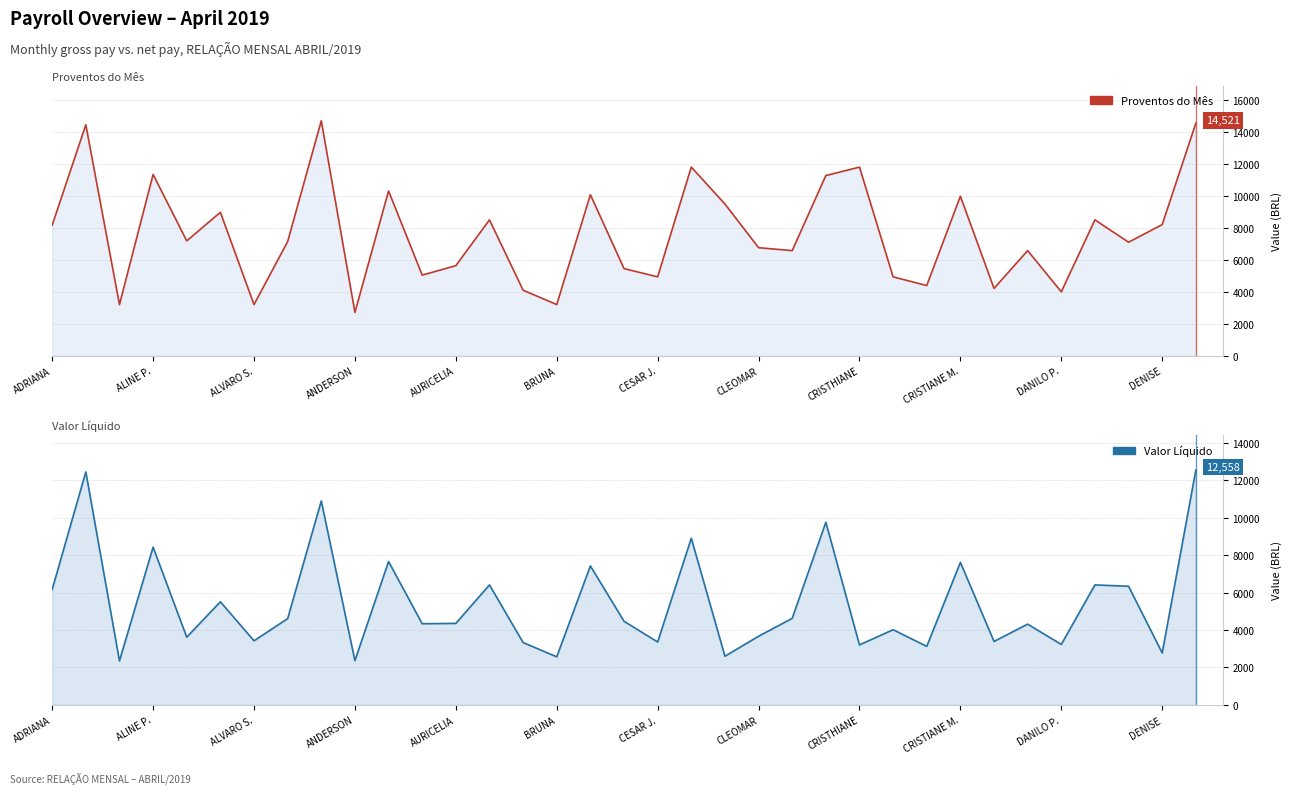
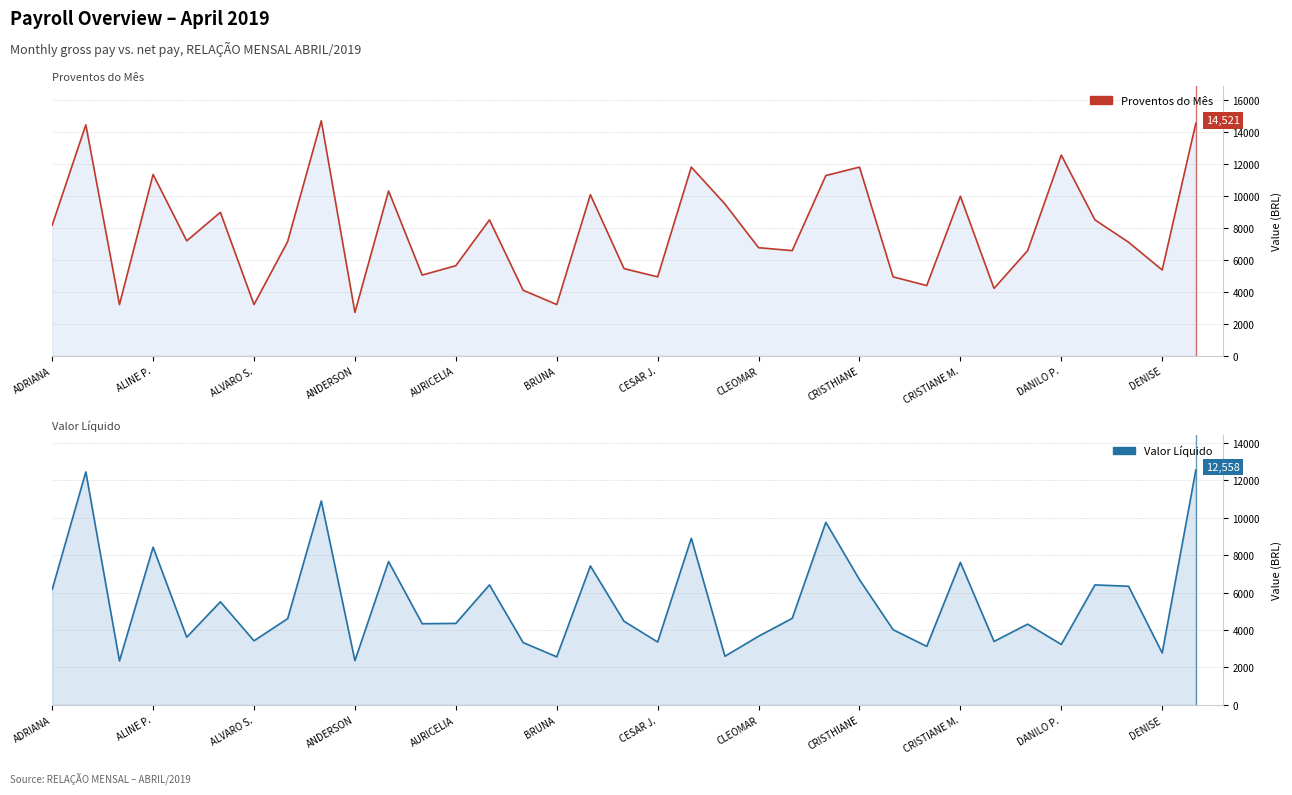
  {
    "Proventos do Mês": {
      "ADRIANA": 8200,
      "ALINE P.": 11300,
      "ALVARO S.": 3200,
      "ANDERSON": 2700,
      "AURICELIA": 5600,
      "BRUNA": 3200,
      "CESAR J.": 4900,
      "CLEOMAR": 6700,
      "CRISTHIANE": 11800,
      "CRISTIANE M.": 10000,
-     "DANILO P.": 4000,
-     "DENISE": 8200
+     "DANILO P.": 12500,
+     "DENISE": 5300
    },
    "Valor Líquido": {
      "ADRIANA": 6200,
      "ALINE P.": 8400,
      "ALVARO S.": 3400,
      "ANDERSON": 2400,
      "AURICELIA": 4400,
      "BRUNA": 2600,
      "CESAR J.": 3400,
      "CLEOMAR": 3700,
-     "CRISTHIANE": 3200,
+     "CRISTHIANE": 6700,
      "CRISTIANE M.": 7600,
      "DANILO P.": 3200,
      "DENISE": 2800
    }
  }
